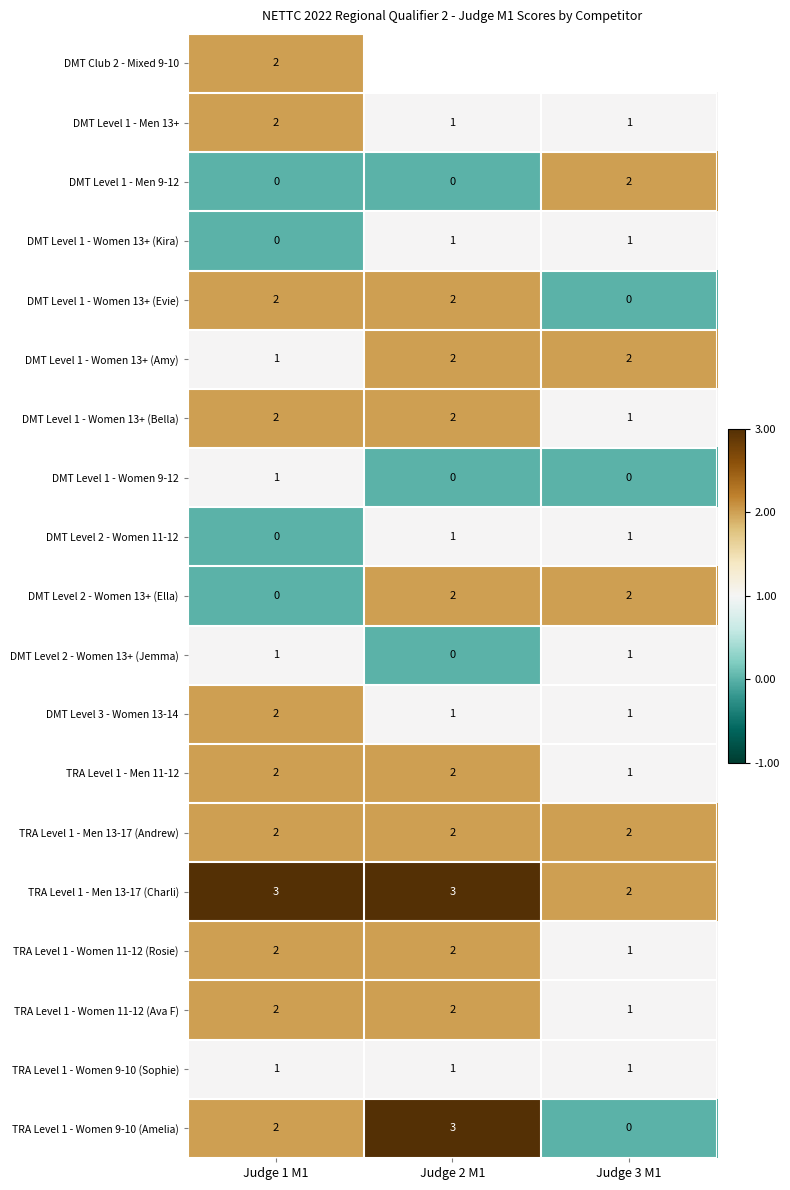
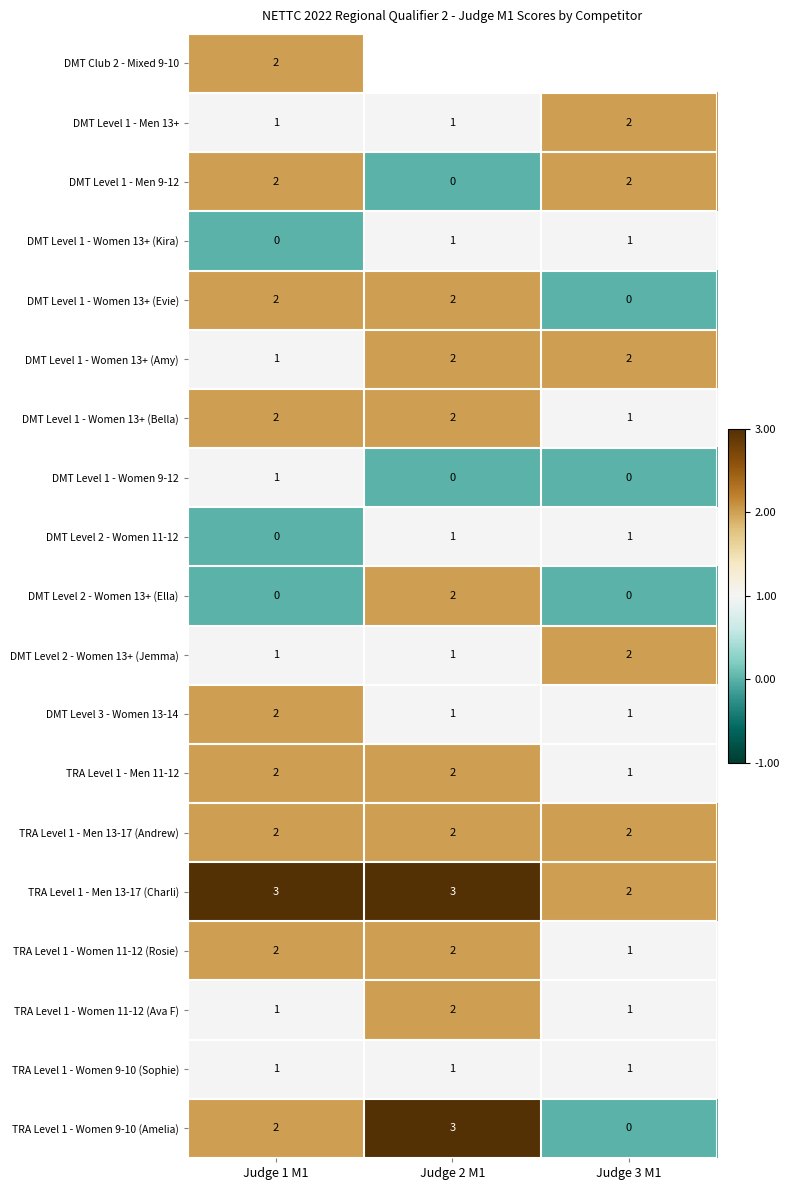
  {
    "DMT Club 2 - Mixed 9-10": {
      "Judge 1 M1": 2
    },
    "DMT Level 1 - Men 13+": {
-     "Judge 1 M1": 2,
+     "Judge 1 M1": 1,
      "Judge 2 M1": 1,
-     "Judge 3 M1": 1
+     "Judge 3 M1": 2
    },
    "DMT Level 1 - Men 9-12": {
-     "Judge 1 M1": 0,
+     "Judge 1 M1": 2,
      "Judge 2 M1": 0,
      "Judge 3 M1": 2
    },
    "DMT Level 1 - Women 13+ (Kira)": {
      "Judge 1 M1": 0,
      "Judge 2 M1": 1,
      "Judge 3 M1": 1
    },
    "DMT Level 1 - Women 13+ (Evie)": {
      "Judge 1 M1": 2,
      "Judge 2 M1": 2,
      "Judge 3 M1": 0
    },
    "DMT Level 1 - Women 13+ (Amy)": {
      "Judge 1 M1": 1,
      "Judge 2 M1": 2,
      "Judge 3 M1": 2
    },
    "DMT Level 1 - Women 13+ (Bella)": {
      "Judge 1 M1": 2,
      "Judge 2 M1": 2,
      "Judge 3 M1": 1
    },
    "DMT Level 1 - Women 9-12": {
      "Judge 1 M1": 1,
      "Judge 2 M1": 0,
      "Judge 3 M1": 0
    },
    "DMT Level 2 - Women 11-12": {
      "Judge 1 M1": 0,
      "Judge 2 M1": 1,
      "Judge 3 M1": 1
    },
    "DMT Level 2 - Women 13+ (Ella)": {
      "Judge 1 M1": 0,
      "Judge 2 M1": 2,
-     "Judge 3 M1": 2
+     "Judge 3 M1": 0
    },
    "DMT Level 2 - Women 13+ (Jemma)": {
      "Judge 1 M1": 1,
-     "Judge 2 M1": 0,
-     "Judge 3 M1": 1
+     "Judge 2 M1": 1,
+     "Judge 3 M1": 2
    },
    "DMT Level 3 - Women 13-14": {
      "Judge 1 M1": 2,
      "Judge 2 M1": 1,
      "Judge 3 M1": 1
    },
    "TRA Level 1 - Men 11-12": {
      "Judge 1 M1": 2,
      "Judge 2 M1": 2,
      "Judge 3 M1": 1
    },
    "TRA Level 1 - Men 13-17 (Andrew)": {
      "Judge 1 M1": 2,
      "Judge 2 M1": 2,
      "Judge 3 M1": 2
    },
    "TRA Level 1 - Men 13-17 (Charli)": {
      "Judge 1 M1": 3,
      "Judge 2 M1": 3,
      "Judge 3 M1": 2
    },
    "TRA Level 1 - Women 11-12 (Rosie)": {
      "Judge 1 M1": 2,
      "Judge 2 M1": 2,
      "Judge 3 M1": 1
    },
    "TRA Level 1 - Women 11-12 (Ava F)": {
-     "Judge 1 M1": 2,
+     "Judge 1 M1": 1,
      "Judge 2 M1": 2,
      "Judge 3 M1": 1
    },
    "TRA Level 1 - Women 9-10 (Sophie)": {
      "Judge 1 M1": 1,
      "Judge 2 M1": 1,
      "Judge 3 M1": 1
    },
    "TRA Level 1 - Women 9-10 (Amelia)": {
      "Judge 1 M1": 2,
      "Judge 2 M1": 3,
      "Judge 3 M1": 0
    }
  }
